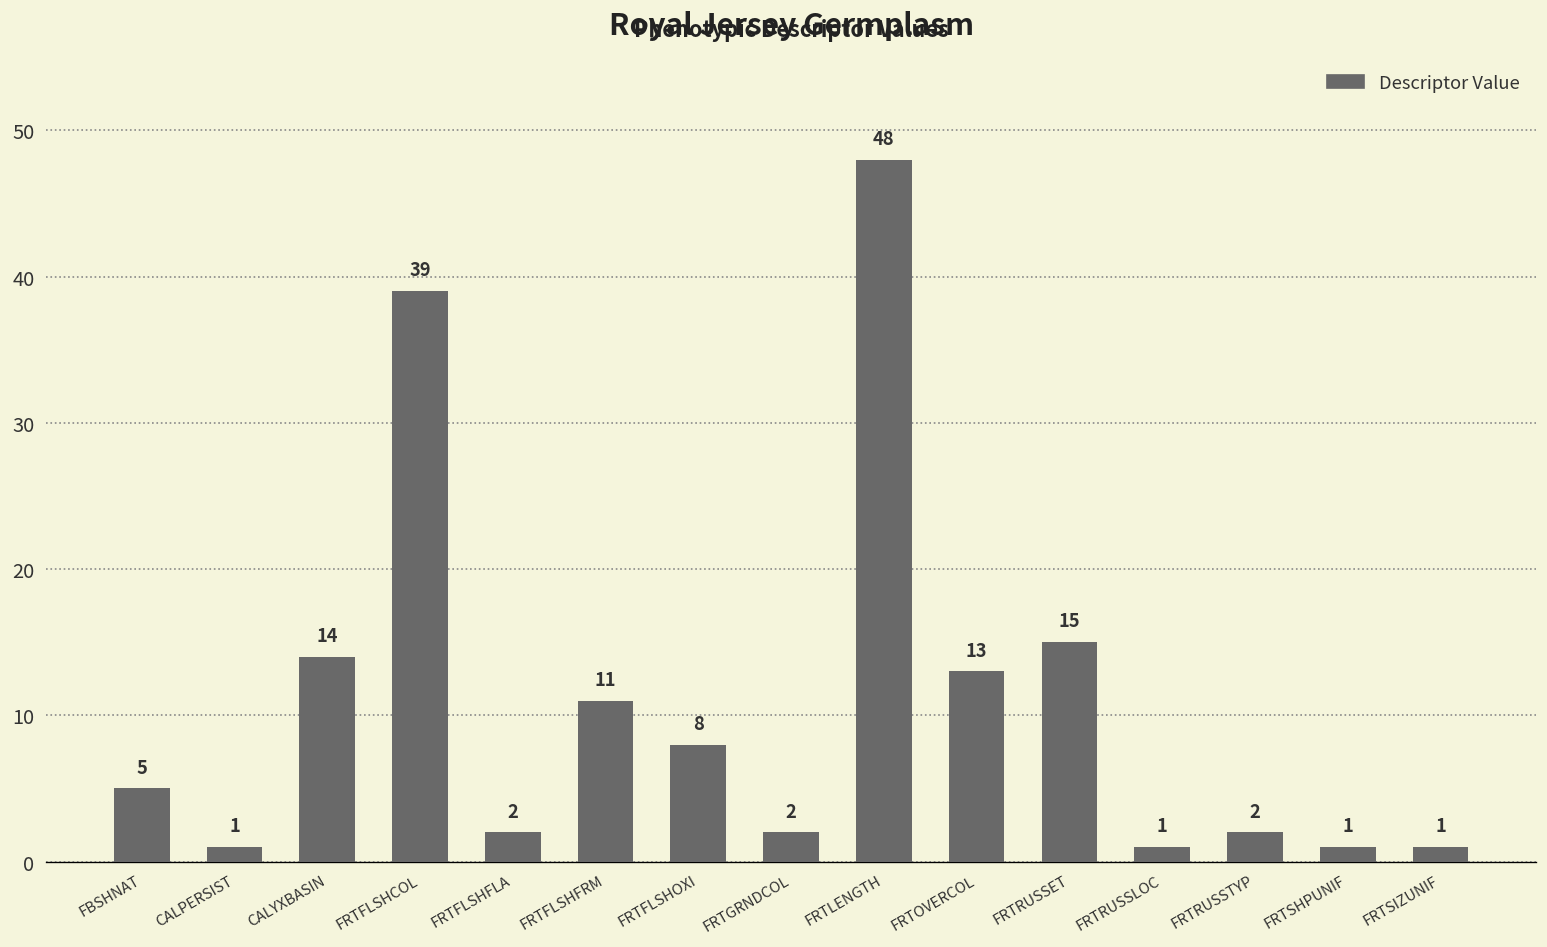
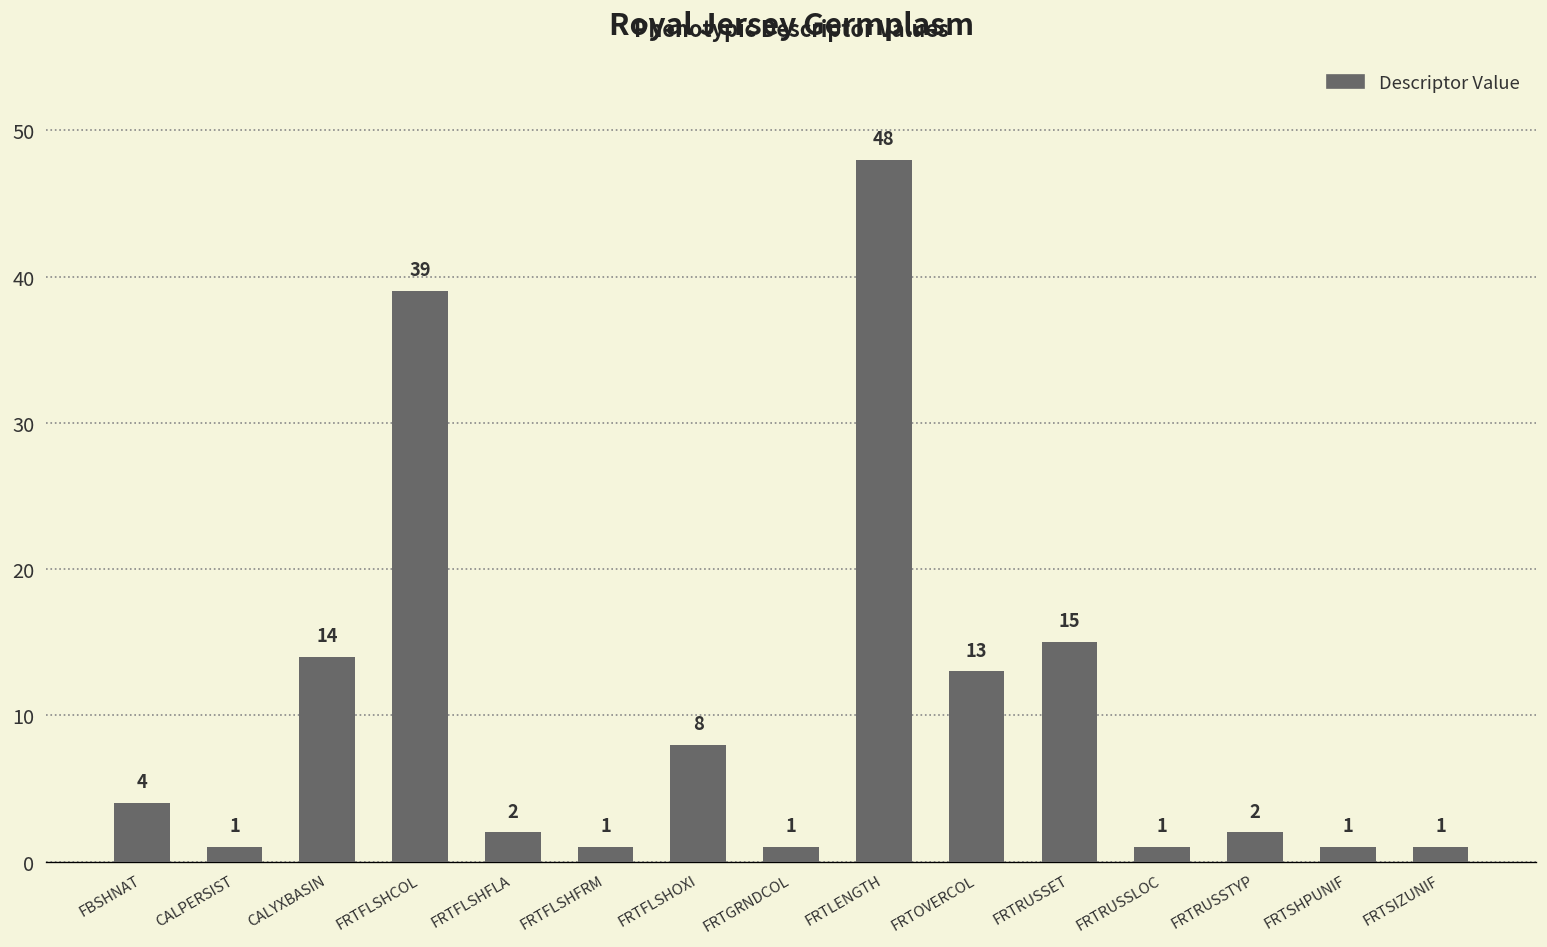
  {
-   "FBSHNAT": 5,
+   "FBSHNAT": 4,
    "CALPERSIST": 1,
    "CALYXBASIN": 14,
    "FRTFLSHCOL": 39,
    "FRTFLSHFLA": 2,
-   "FRTFLSHFRM": 11,
+   "FRTFLSHFRM": 1,
    "FRTFLSHOXI": 8,
-   "FRTGRNDCOL": 2,
+   "FRTGRNDCOL": 1,
    "FRTLENGTH": 48,
    "FRTOVERCOL": 13,
    "FRTRUSSET": 15,
    "FRTRUSSLOC": 1,
    "FRTRUSSTYP": 2,
    "FRTSHPUNIF": 1,
    "FRTSIZUNIF": 1
  }
